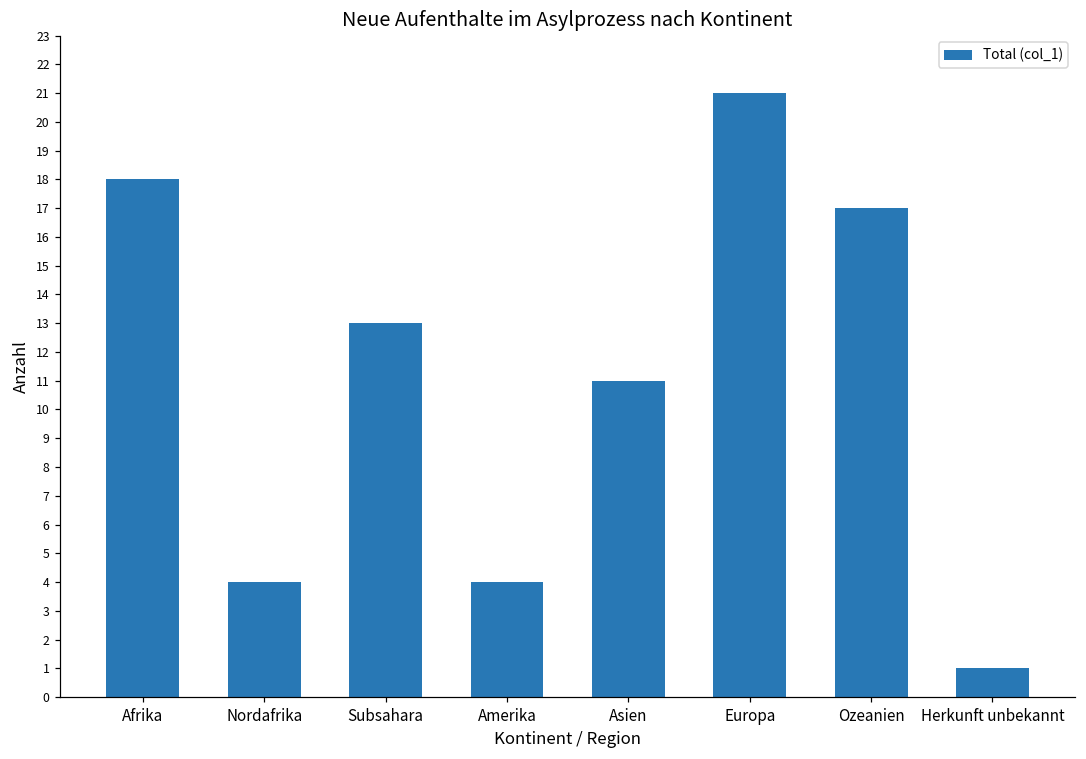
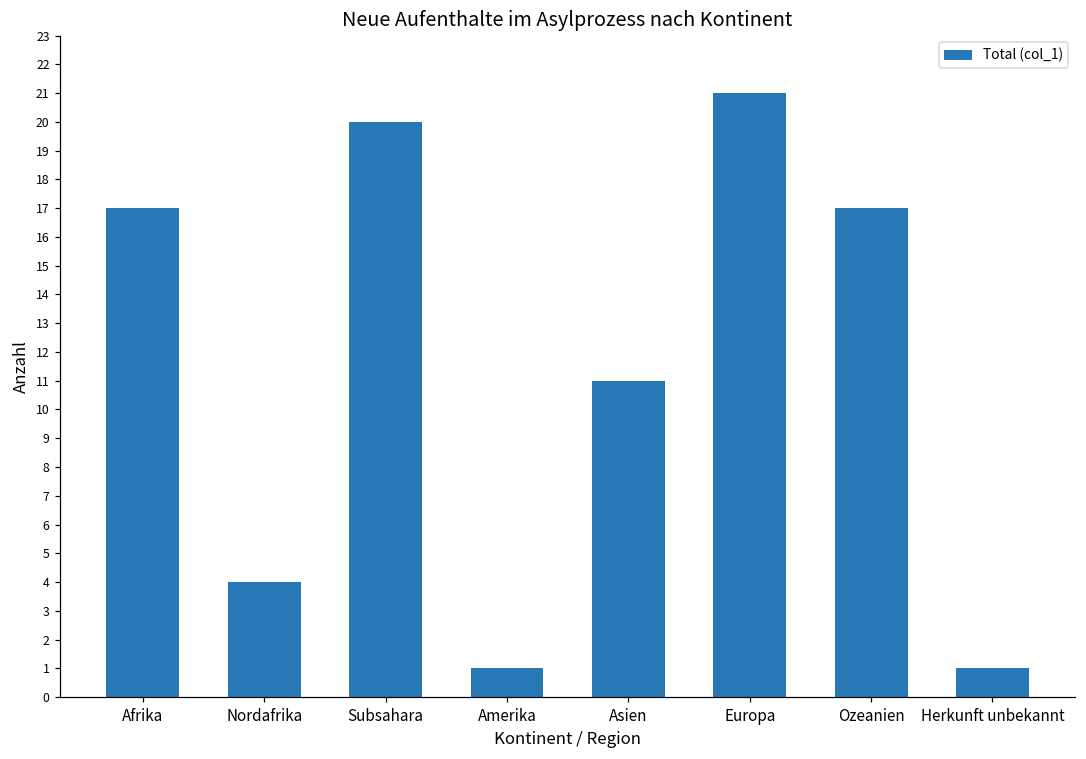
  {
-   "Afrika": 18,
+   "Afrika": 17,
    "Nordafrika": 4,
-   "Subsahara": 13,
-   "Amerika": 4,
+   "Subsahara": 20,
+   "Amerika": 1,
    "Asien": 11,
    "Europa": 21,
    "Ozeanien": 17,
    "Herkunft unbekannt": 1
  }
